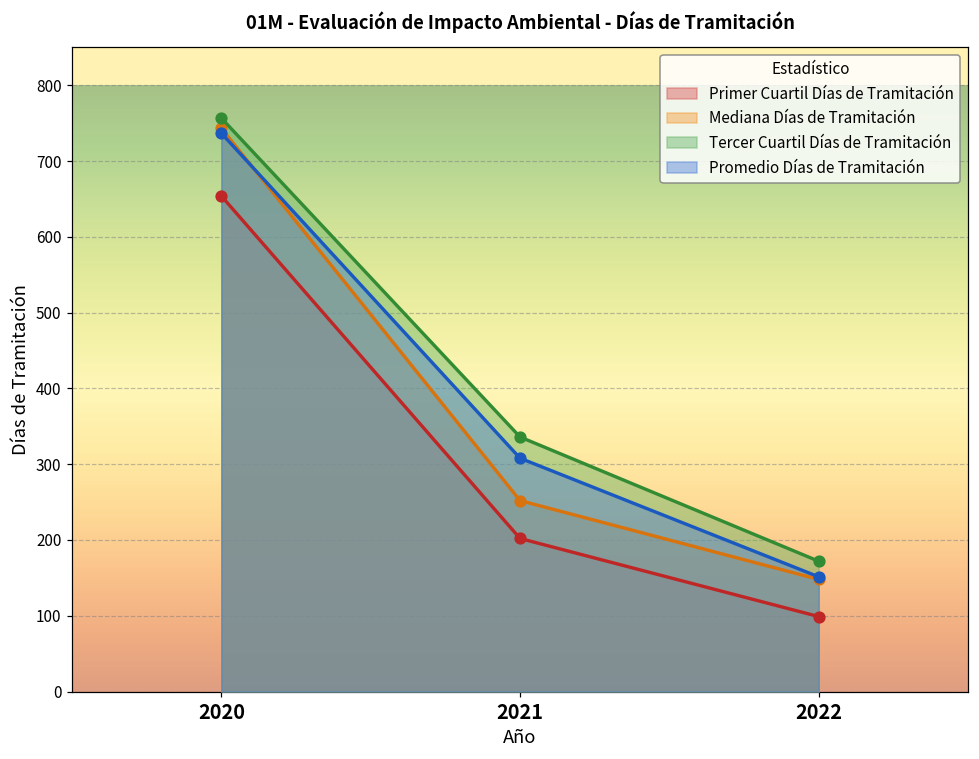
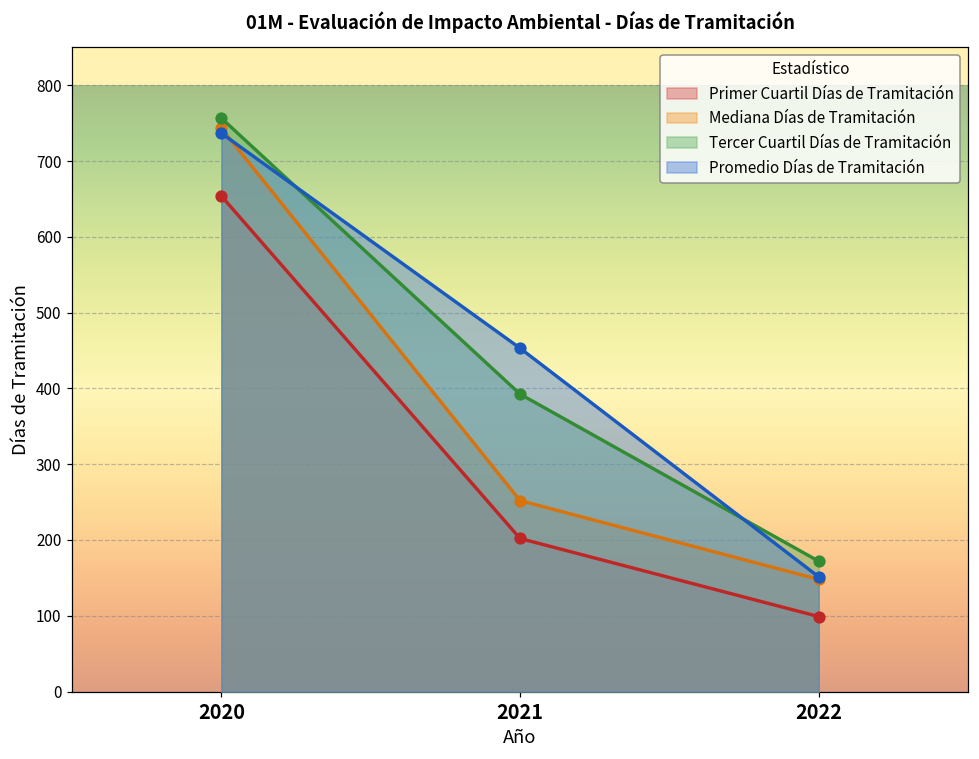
  {
    "Tercer Cuartil Días de Tramitación": {
      "2020": 760,
-     "2021": 340,
+     "2021": 390,
      "2022": 170
    },
    "Promedio Días de Tramitación": {
      "2020": 740,
-     "2021": 310
+     "2021": 450
    }
  }
